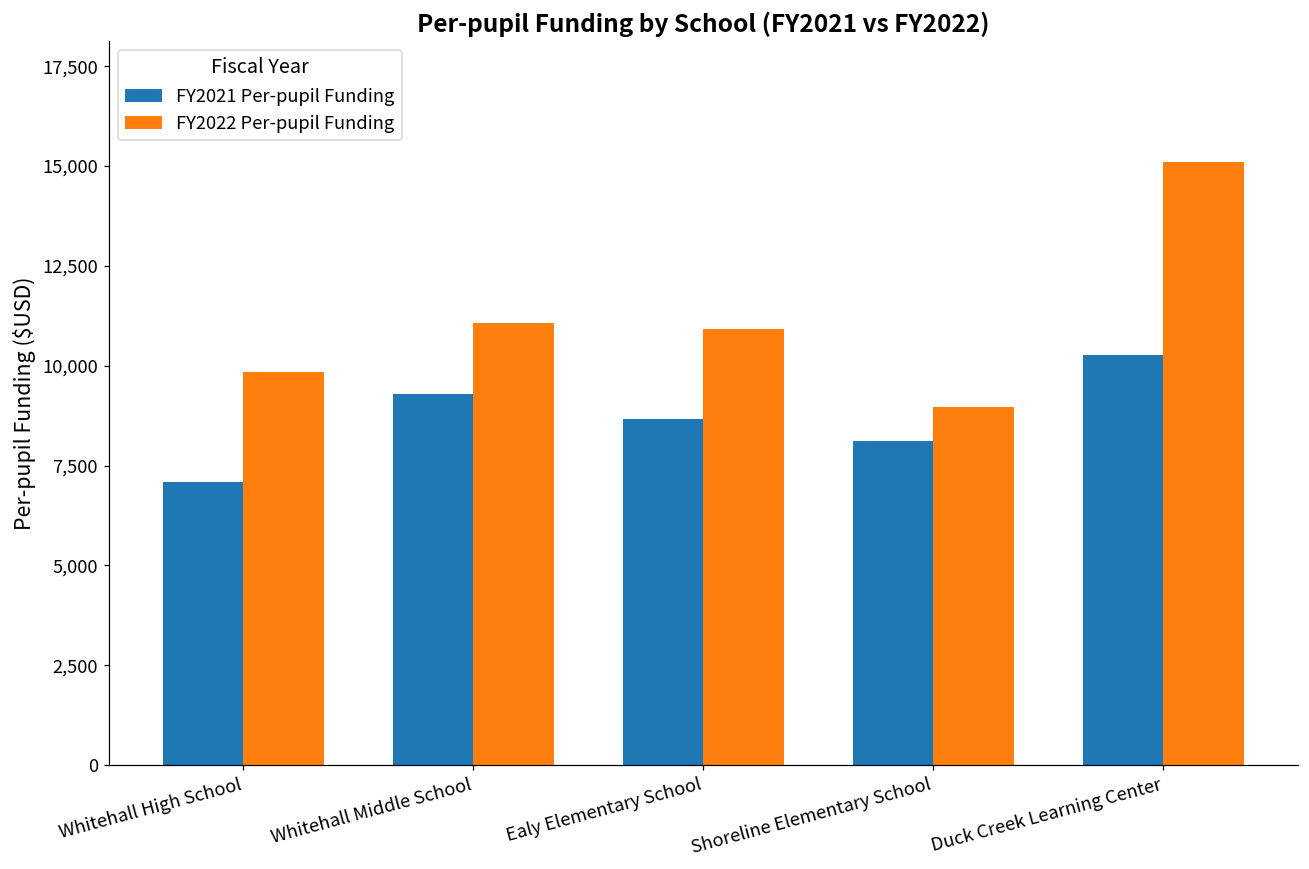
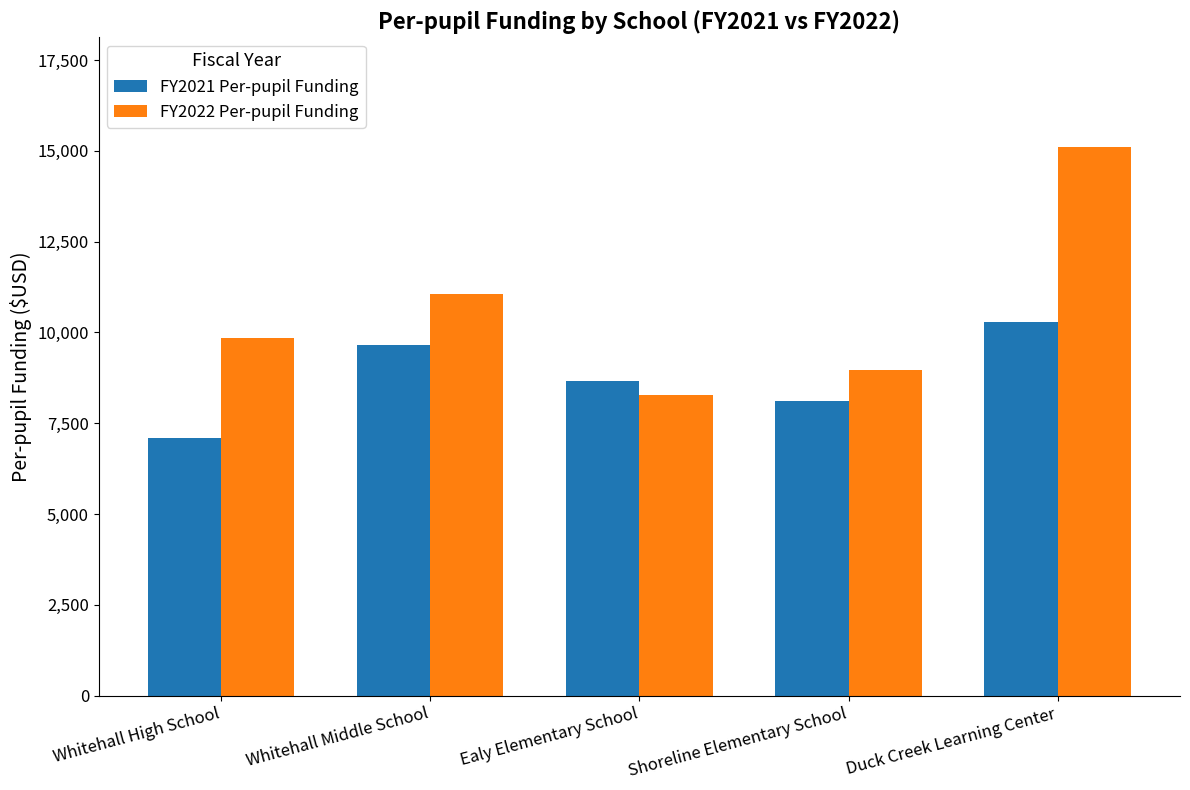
  {
    "FY2021 Per-pupil Funding": {
      "Whitehall High School": "7,100",
-     "Whitehall Middle School": "9,300",
+     "Whitehall Middle School": "9,700",
      "Ealy Elementary School": "8,700",
      "Shoreline Elementary School": "8,100",
      "Duck Creek Learning Center": "10,300"
    },
    "FY2022 Per-pupil Funding": {
      "Whitehall High School": "9,800",
      "Whitehall Middle School": "11,100",
-     "Ealy Elementary School": "10,900",
+     "Ealy Elementary School": "8,300",
      "Shoreline Elementary School": "9,000",
      "Duck Creek Learning Center": "15,100"
    }
  }
